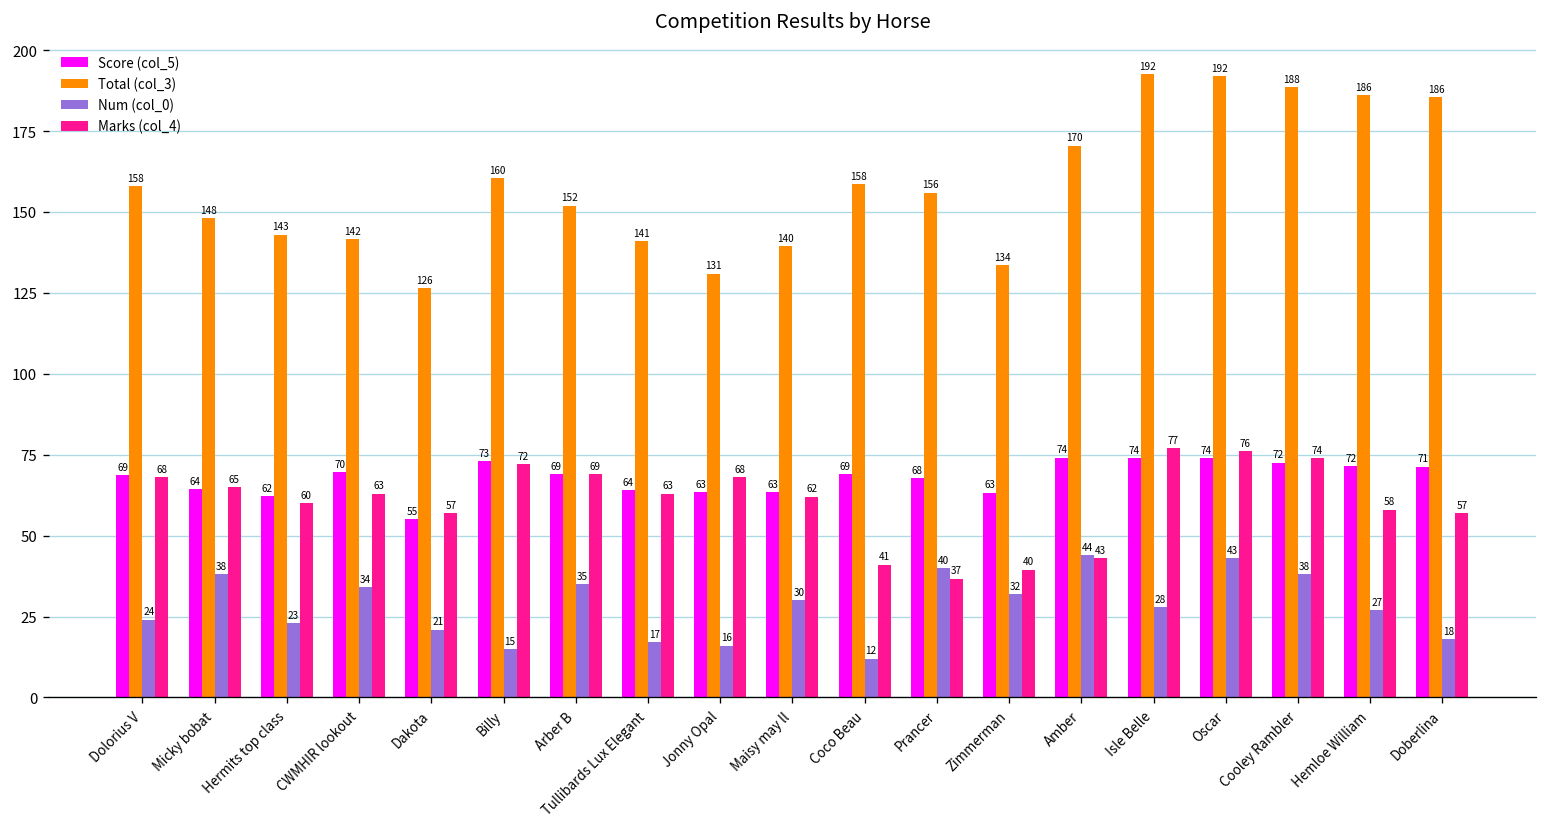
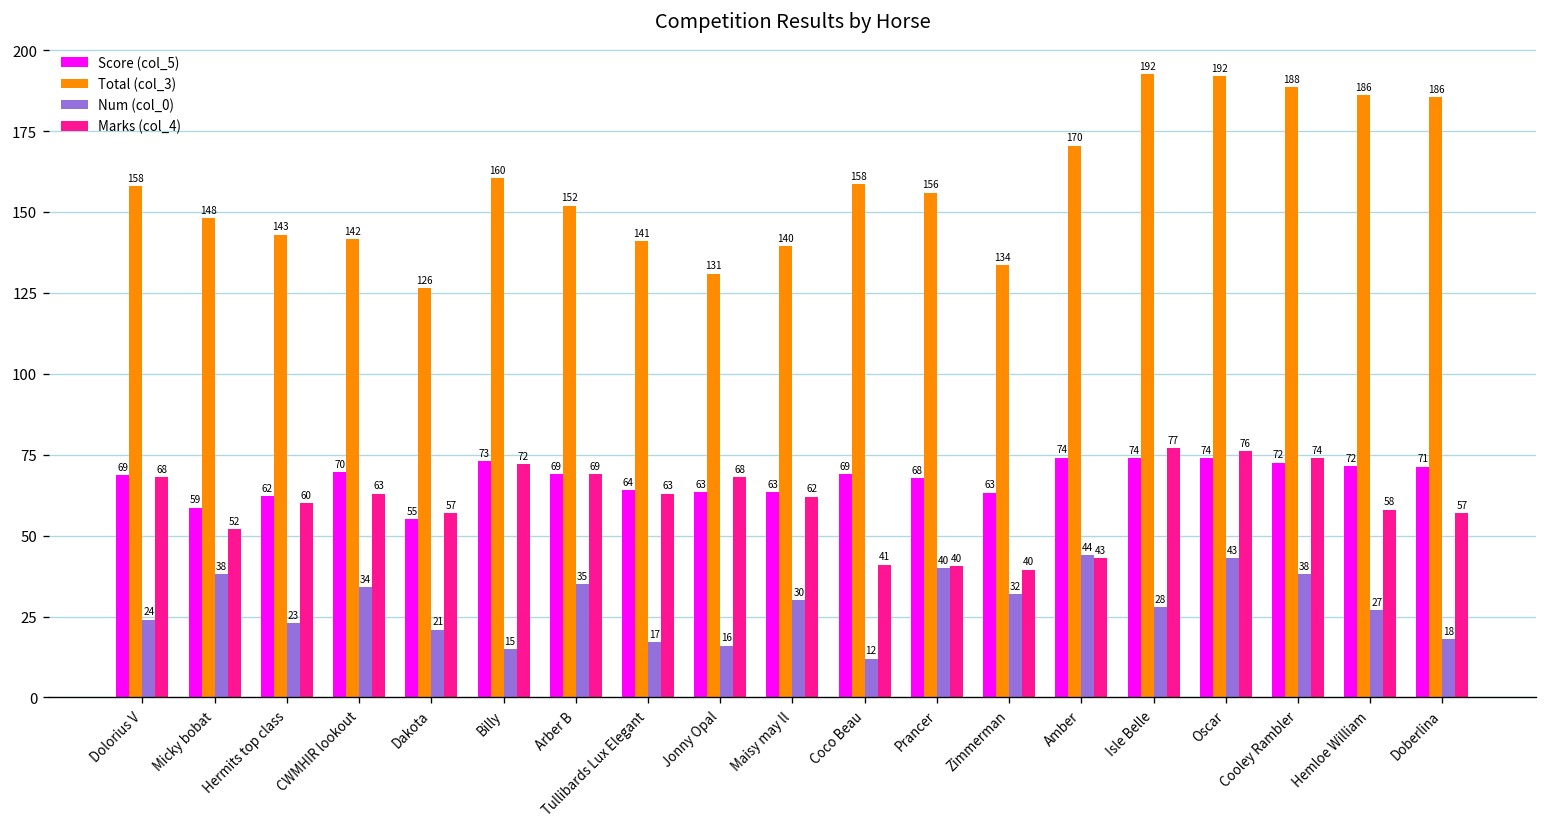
  {
    "Score (col_5)": {
      "Dolorius V": 69,
-     "Micky bobat": 64,
+     "Micky bobat": 59,
      "Hermits top class": 62,
      "CWMHIR lookout": 70,
      "Dakota": 55,
      "Billy": 73,
      "Arber B": 69,
      "Tullibards Lux Elegant": 64,
      "Jonny Opal": 63,
      "Maisy may ll": 63,
      "Coco Beau": 69,
      "Prancer": 68,
      "Zimmerman": 63,
      "Amber": 74,
      "Isle Belle": 74,
      "Oscar": 74,
      "Cooley Rambler": 72,
      "Hemloe William": 72,
      "Doberlina": 71
    },
    "Total (col_3)": {
      "Dolorius V": 158,
      "Micky bobat": 148,
      "Hermits top class": 143,
      "CWMHIR lookout": 142,
      "Dakota": 126,
      "Billy": 160,
      "Arber B": 152,
      "Tullibards Lux Elegant": 141,
      "Jonny Opal": 131,
      "Maisy may ll": 140,
      "Coco Beau": 158,
      "Prancer": 156,
      "Zimmerman": 134,
      "Amber": 170,
      "Isle Belle": 192,
      "Oscar": 192,
      "Cooley Rambler": 188,
      "Hemloe William": 186,
      "Doberlina": 186
    },
    "Num (col_0)": {
      "Dolorius V": 24,
      "Micky bobat": 38,
      "Hermits top class": 23,
      "CWMHIR lookout": 34,
      "Dakota": 21,
      "Billy": 15,
      "Arber B": 35,
      "Tullibards Lux Elegant": 17,
      "Jonny Opal": 16,
      "Maisy may ll": 30,
      "Coco Beau": 12,
      "Prancer": 40,
      "Zimmerman": 32,
      "Amber": 44,
      "Isle Belle": 28,
      "Oscar": 43,
      "Cooley Rambler": 38,
      "Hemloe William": 27,
      "Doberlina": 18
    },
    "Marks (col_4)": {
      "Dolorius V": 68,
-     "Micky bobat": 65,
+     "Micky bobat": 52,
      "Hermits top class": 60,
      "CWMHIR lookout": 63,
      "Dakota": 57,
      "Billy": 72,
      "Arber B": 69,
      "Tullibards Lux Elegant": 63,
      "Jonny Opal": 68,
      "Maisy may ll": 62,
      "Coco Beau": 41,
-     "Prancer": 37,
+     "Prancer": 40,
      "Zimmerman": 40,
      "Amber": 43,
      "Isle Belle": 77,
      "Oscar": 76,
      "Cooley Rambler": 74,
      "Hemloe William": 58,
      "Doberlina": 57
    }
  }
